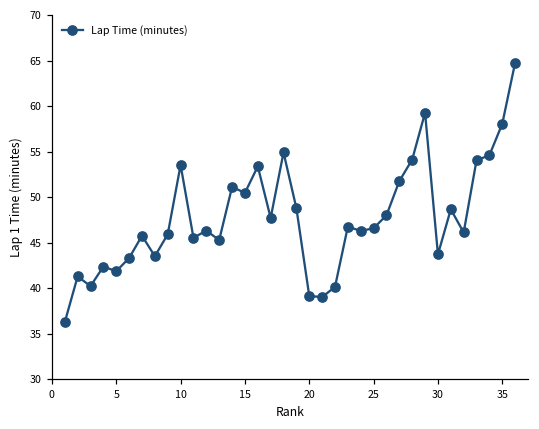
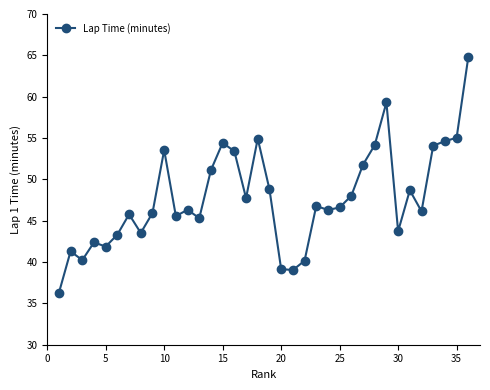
  {
    "5": 42,
    "10": 54,
-   "15": 50,
+   "15": 54,
    "20": 39,
    "25": 47,
    "30": 44,
-   "35": 58
+   "35": 55
  }
